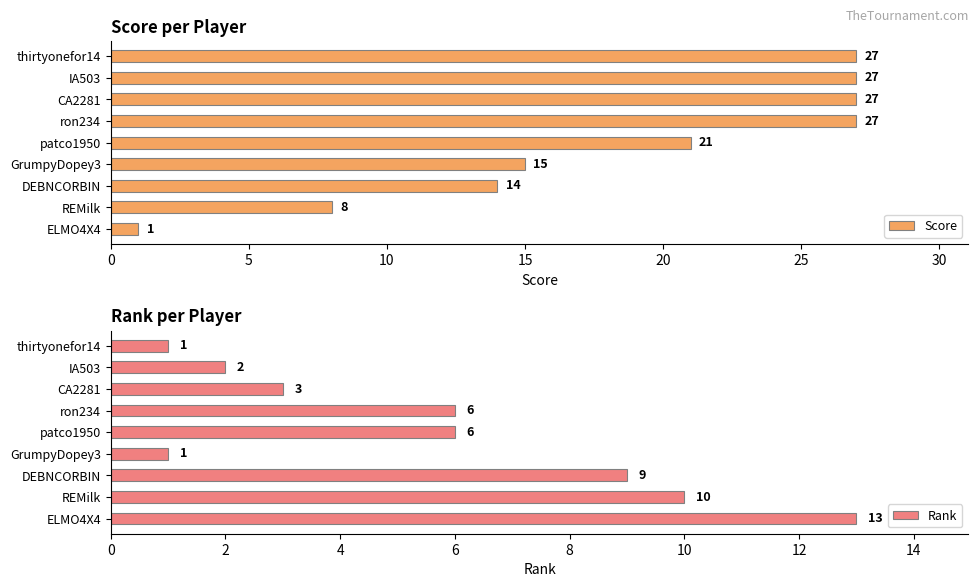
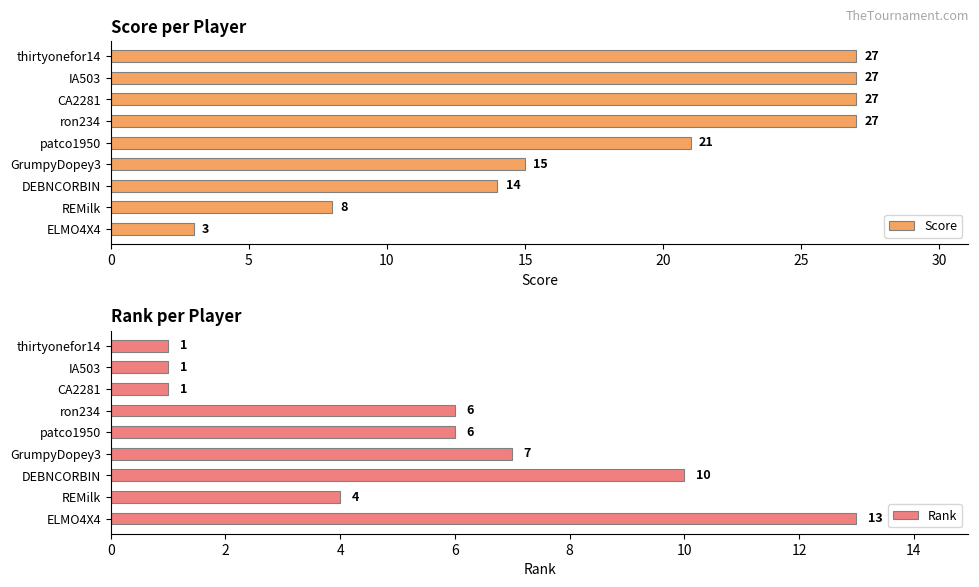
  {
    "Score per Player": {
      "thirtyonefor14": 27,
      "IA503": 27,
      "CA2281": 27,
      "ron234": 27,
      "patco1950": 21,
      "GrumpyDopey3": 15,
      "DEBNCORBIN": 14,
      "REMilk": 8,
-     "ELMO4X4": 1
+     "ELMO4X4": 3
    },
    "Rank per Player": {
      "thirtyonefor14": 1,
-     "IA503": 2,
-     "CA2281": 3,
+     "IA503": 1,
+     "CA2281": 1,
      "ron234": 6,
      "patco1950": 6,
-     "GrumpyDopey3": 1,
-     "DEBNCORBIN": 9,
-     "REMilk": 10,
+     "GrumpyDopey3": 7,
+     "DEBNCORBIN": 10,
+     "REMilk": 4,
      "ELMO4X4": 13
    }
  }
